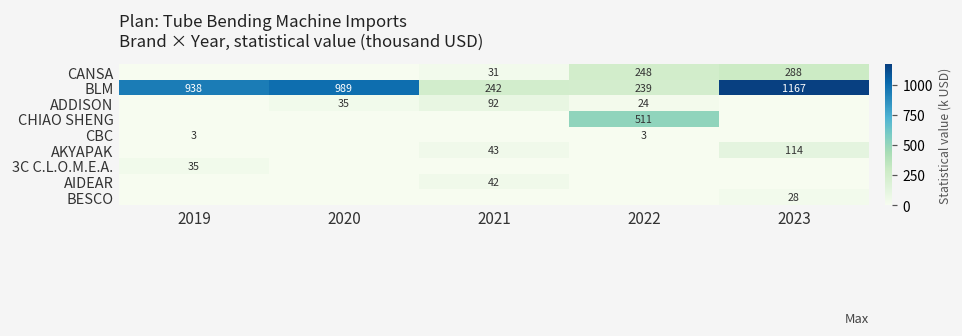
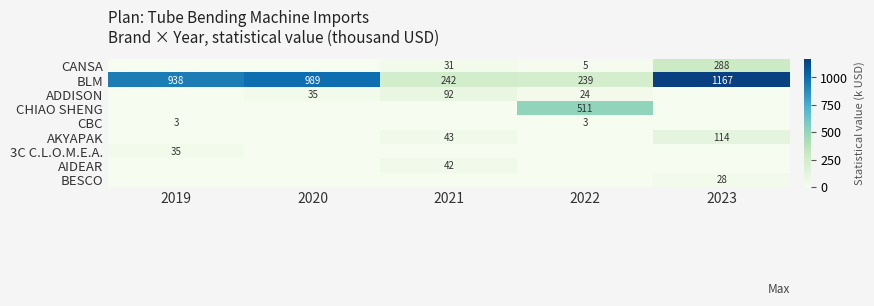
  {
    "CANSA": {
      "2021": 31,
-     "2022": 248,
+     "2022": 5,
      "2023": 288
    },
    "BLM": {
      "2019": 938,
      "2020": 989,
      "2021": 242,
      "2022": 239,
      "2023": 1167
    },
    "ADDISON": {
      "2020": 35,
      "2021": 92,
      "2022": 24
    },
    "CHIAO SHENG": {
      "2022": 511
    },
    "CBC": {
      "2019": 3,
      "2022": 3
    },
    "AKYAPAK": {
      "2021": 43,
      "2023": 114
    },
    "3C C.L.O.M.E.A.": {
      "2019": 35
    },
    "AIDEAR": {
      "2021": 42
    },
    "BESCO": {
      "2023": 28
    }
  }
